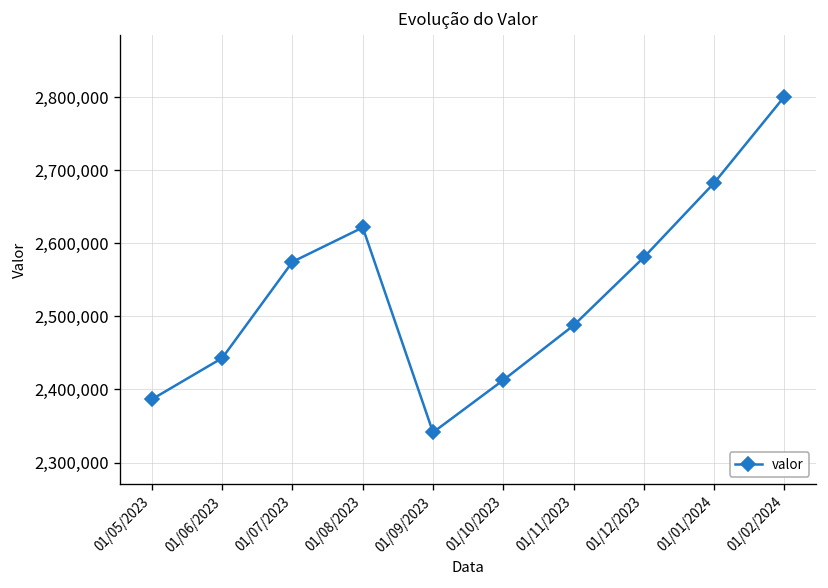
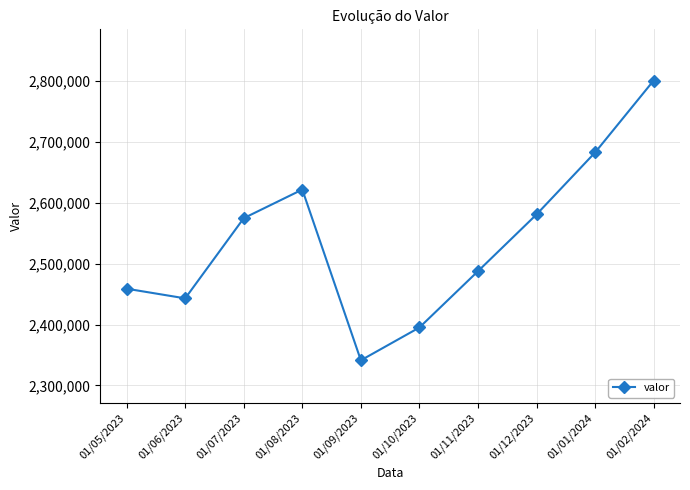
  {
-   "01/05/2023": "2,390,000",
+   "01/05/2023": "2,460,000",
    "01/06/2023": "2,440,000",
    "01/07/2023": "2,570,000",
    "01/08/2023": "2,620,000",
    "01/09/2023": "2,340,000",
-   "01/10/2023": "2,410,000",
+   "01/10/2023": "2,400,000",
    "01/11/2023": "2,490,000",
    "01/12/2023": "2,580,000",
    "01/01/2024": "2,680,000",
    "01/02/2024": "2,800,000"
  }
